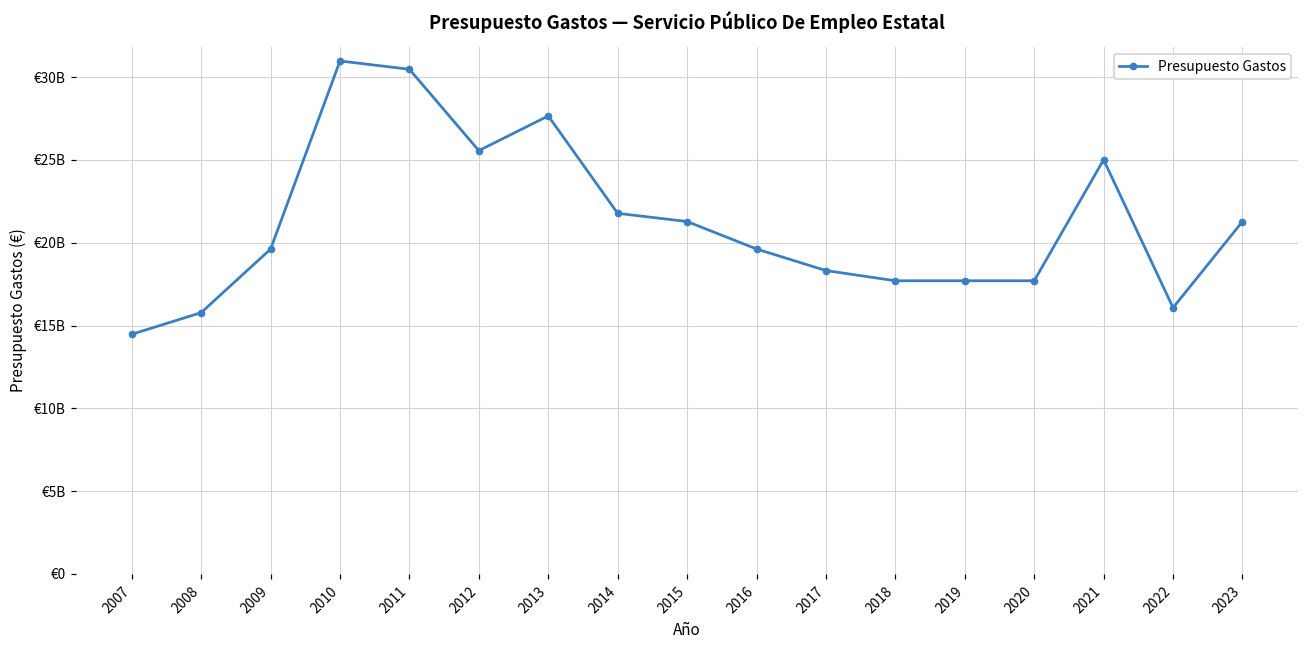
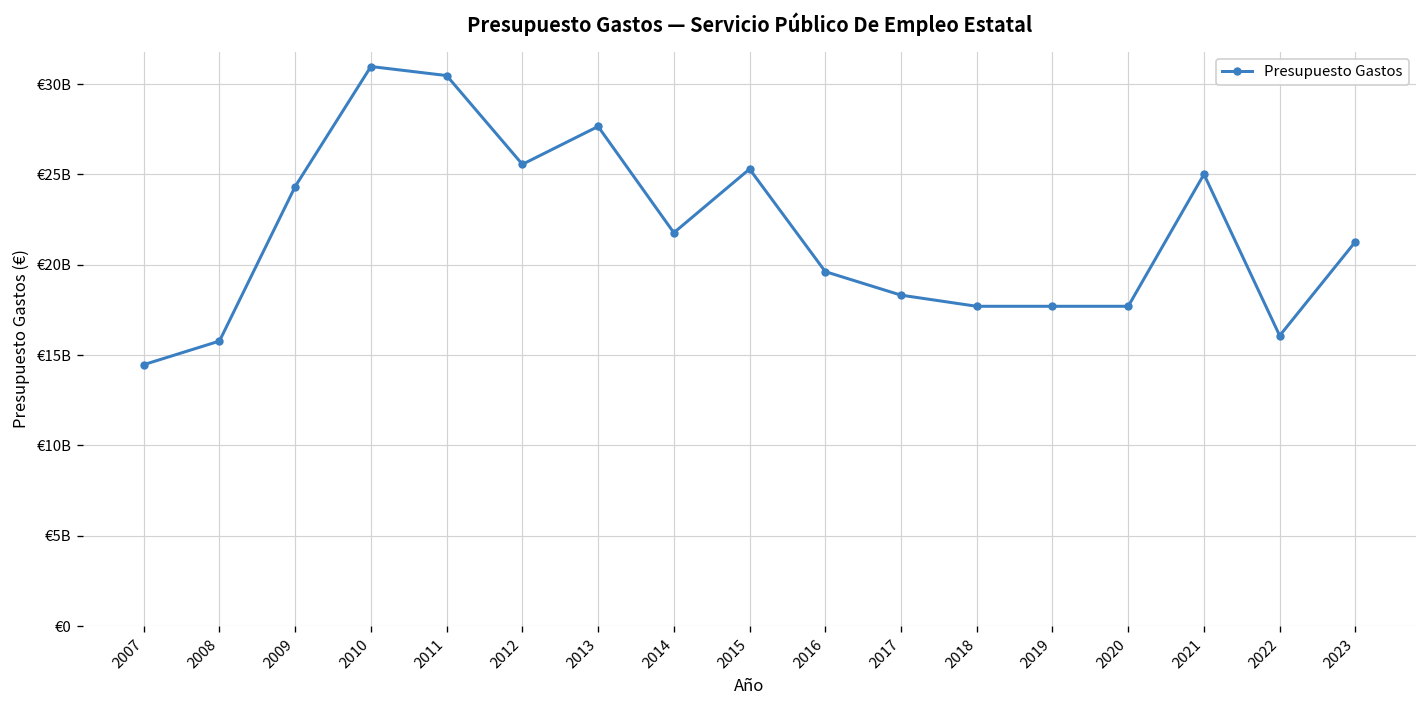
  {
    "2007": "€14500000000",
    "2008": "€15800000000",
-   "2009": "€19600000000",
+   "2009": "€24300000000",
    "2010": "€31000000000",
    "2011": "€30500000000",
    "2012": "€25600000000",
    "2013": "€27700000000",
    "2014": "€21800000000",
-   "2015": "€21300000000",
+   "2015": "€25300000000",
    "2016": "€19600000000",
    "2017": "€18300000000",
    "2018": "€17700000000",
    "2019": "€17700000000",
    "2020": "€17700000000",
    "2021": "€25000000000",
    "2022": "€16100000000",
    "2023": "€21300000000"
  }
